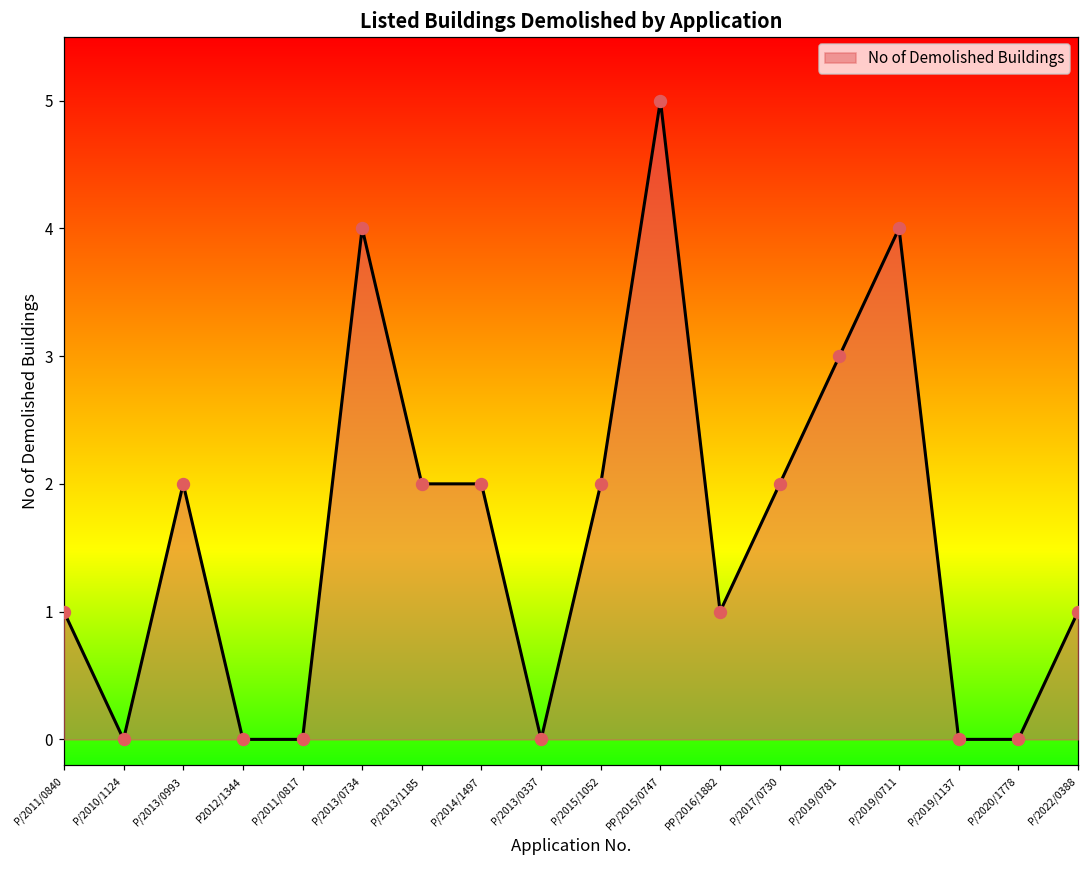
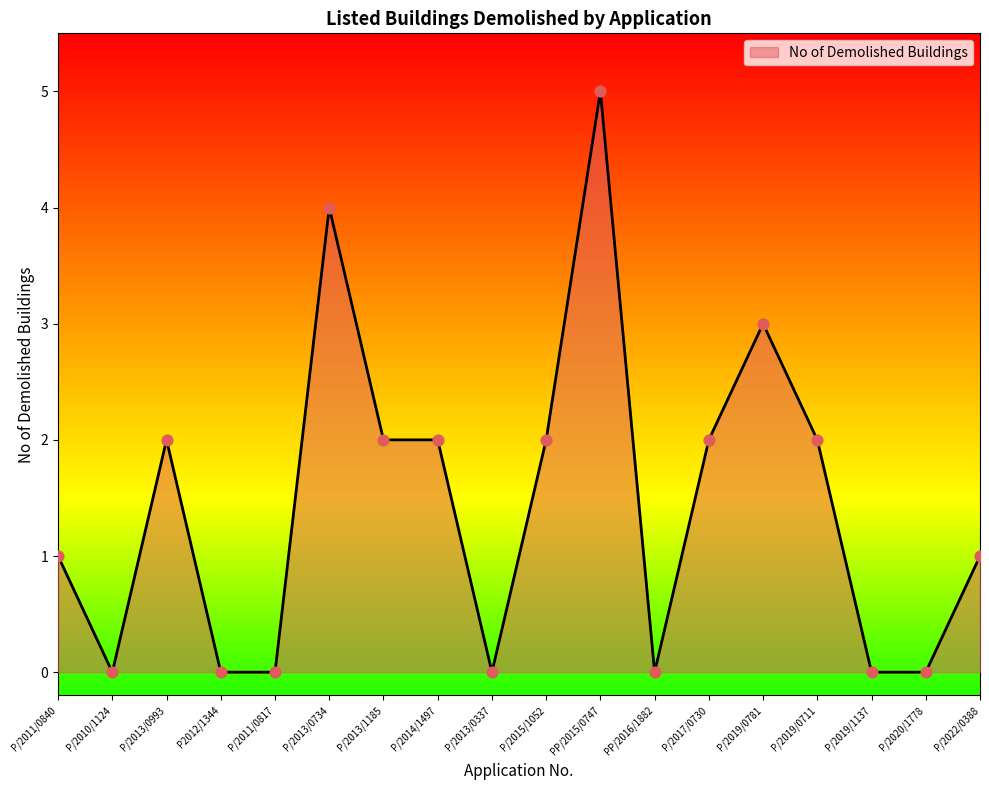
  {
    "P/2011/0840": 1,
    "P/2010/1124": 0,
    "P/2013/0993": 2,
    "P2012/1344": 0,
    "P/2011/0817": 0,
    "P/2013/0734": 4,
    "P/2013/1185": 2,
    "P/2014/1497": 2,
    "P/2013/0337": 0,
    "P/2015/1052": 2,
    "PP/2015/0747": 5,
-   "PP/2016/1882": 1,
+   "PP/2016/1882": 0,
    "P/2017/0730": 2,
    "P/2019/0781": 3,
-   "P/2019/0711": 4,
+   "P/2019/0711": 2,
    "P/2019/1137": 0,
    "P/2020/1778": 0,
    "P/2022/0388": 1
  }
